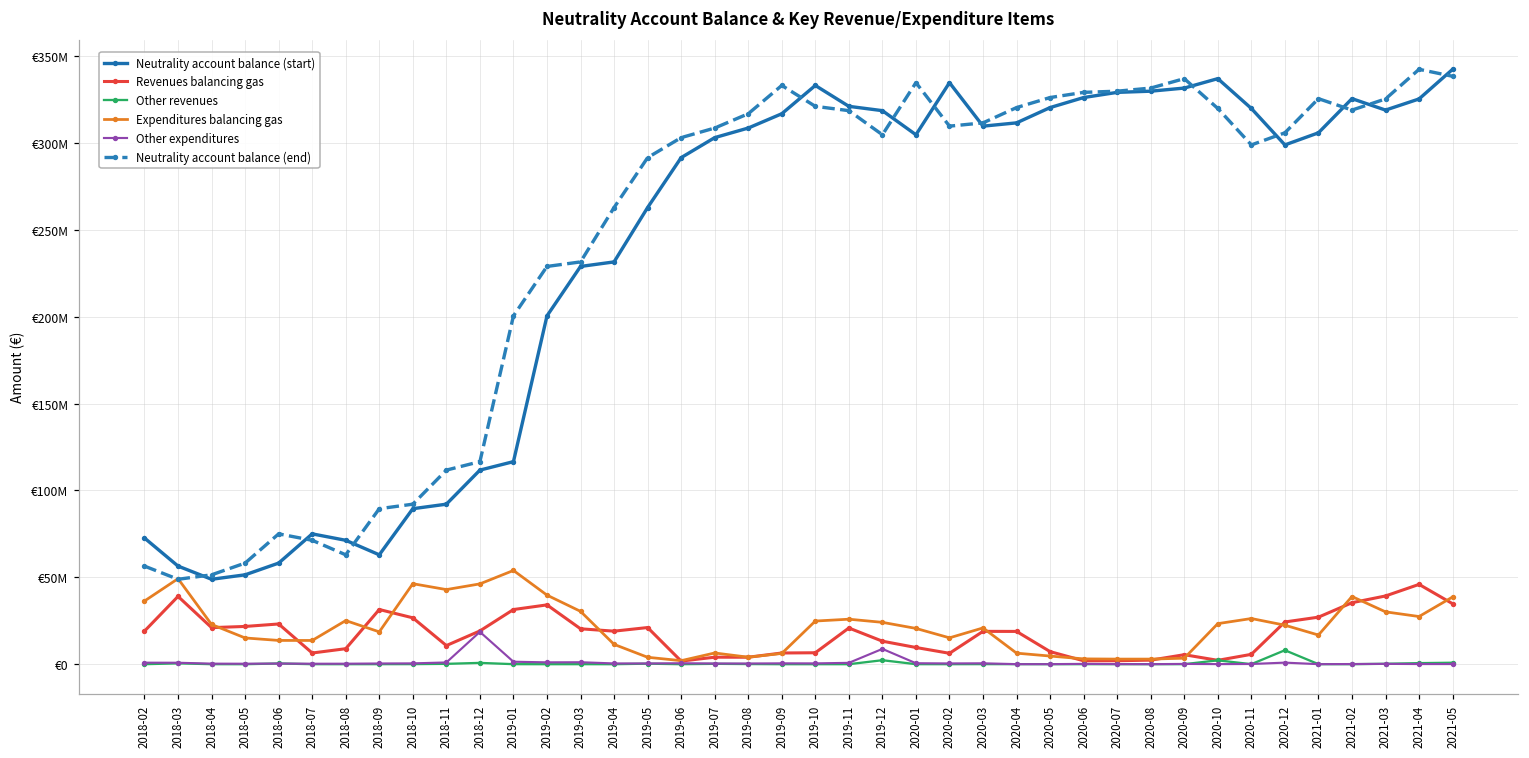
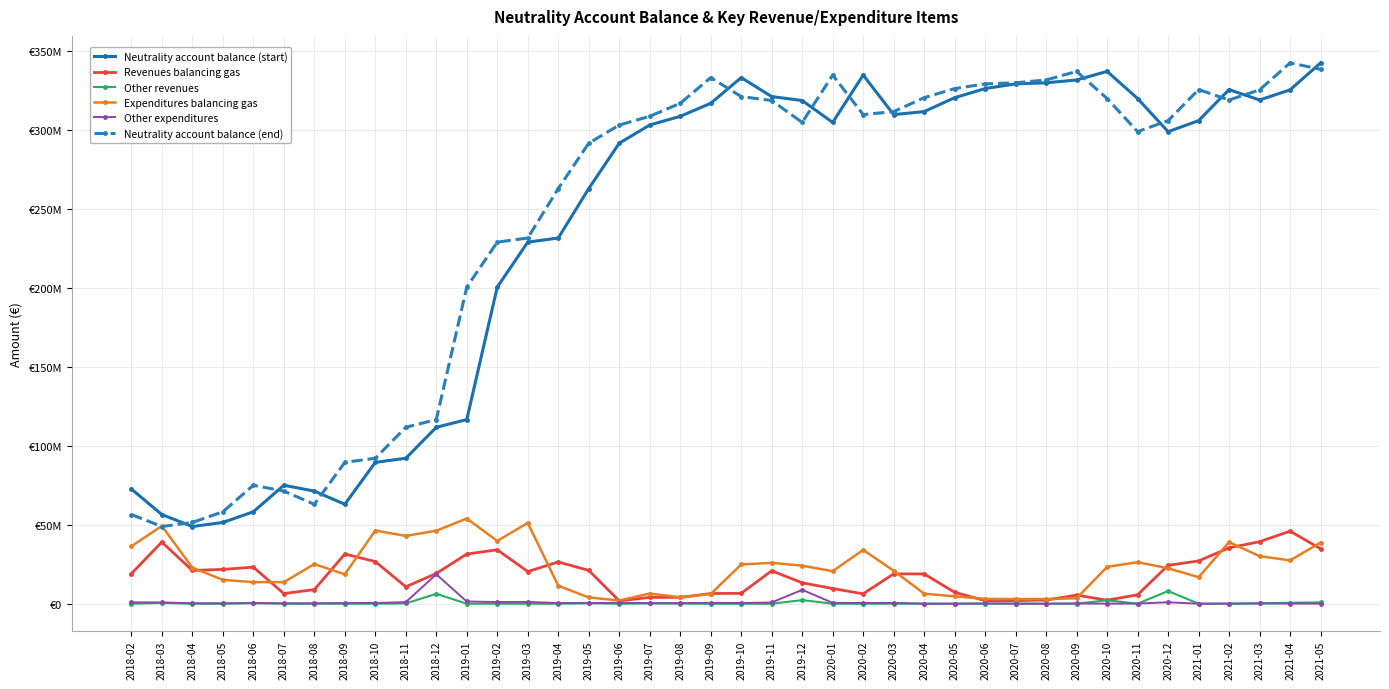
  {
    "Revenues balancing gas": {
      "2018-02": "€19000000",
      "2018-03": "€39000000",
      "2018-04": "€21000000",
      "2018-05": "€22000000",
      "2018-06": "€23000000",
      "2018-07": "€6000000",
      "2018-08": "€9000000",
      "2018-09": "€31000000",
      "2018-10": "€27000000",
      "2018-11": "€11000000",
      "2019-01": "€31000000",
      "2019-02": "€34000000",
      "2019-03": "€20000000",
-     "2019-04": "€19000000",
+     "2019-04": "€26000000",
      "2019-05": "€21000000",
      "2019-07": "€4000000",
      "2019-10": "€7000000",
      "2019-11": "€21000000",
      "2019-12": "€13000000",
      "2020-01": "€10000000",
      "2020-02": "€6000000",
      "2020-03": "€19000000",
      "2020-04": "€19000000",
      "2020-05": "€7000000",
      "2020-09": "€5000000",
      "2020-11": "€6000000",
      "2020-12": "€24000000",
      "2021-01": "€27000000",
      "2021-02": "€35000000",
      "2021-03": "€39000000",
      "2021-04": "€46000000",
      "2021-05": "€35000000"
    },
    "Other revenues": {
-     "2018-12": "€1000000",
+     "2018-12": "€6000000",
      "2019-12": "€2000000",
      "2020-12": "€8000000"
    },
    "Expenditures balancing gas": {
      "2018-02": "€36000000",
      "2018-04": "€23000000",
      "2018-05": "€15000000",
      "2018-06": "€14000000",
      "2018-07": "€14000000",
      "2018-08": "€25000000",
      "2018-09": "€19000000",
      "2018-10": "€46000000",
      "2018-11": "€43000000",
      "2018-12": "€46000000",
      "2019-01": "€54000000",
      "2019-02": "€40000000",
-     "2019-03": "€30000000",
+     "2019-03": "€51000000",
      "2019-04": "€11000000",
      "2019-05": "€4000000",
      "2019-07": "€6000000",
      "2019-10": "€25000000",
      "2019-11": "€26000000",
      "2019-12": "€24000000",
      "2020-01": "€21000000",
-     "2020-02": "€15000000",
+     "2020-02": "€34000000",
      "2020-03": "€21000000",
      "2020-04": "€6000000",
      "2020-05": "€5000000",
      "2020-09": "€3000000",
      "2020-10": "€23000000",
      "2020-11": "€26000000",
      "2020-12": "€22000000",
      "2021-01": "€17000000",
      "2021-02": "€39000000",
      "2021-03": "€30000000",
      "2021-04": "€27000000",
      "2021-05": "€39000000"
    },
    "Other expenditures": {
      "2019-12": "€9000000",
      "2020-10": "€0",
      "2020-12": "€1000000"
    }
  }
